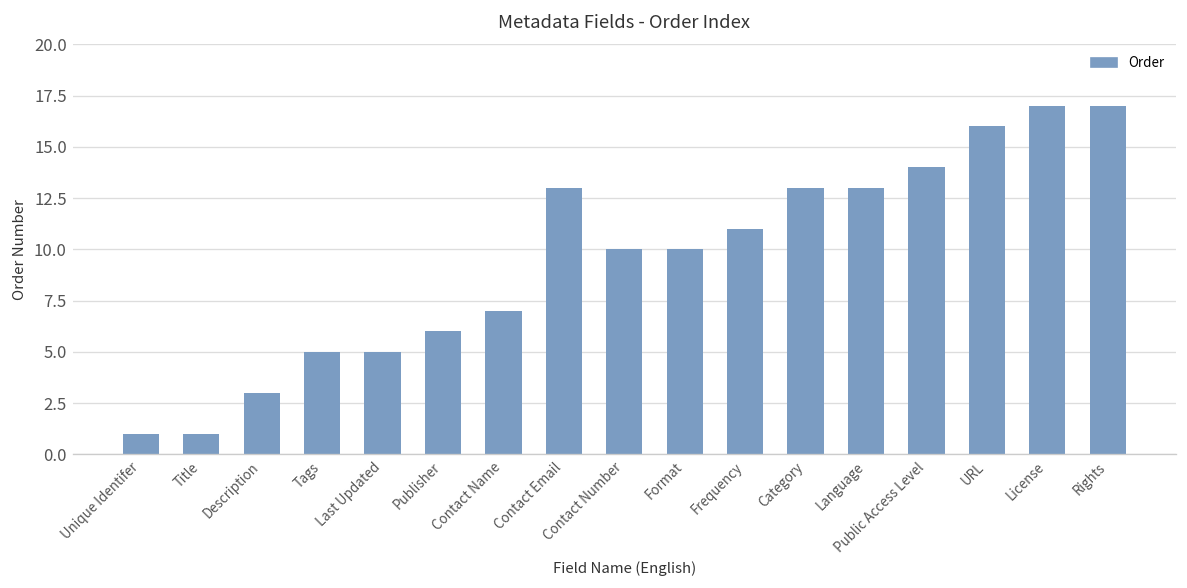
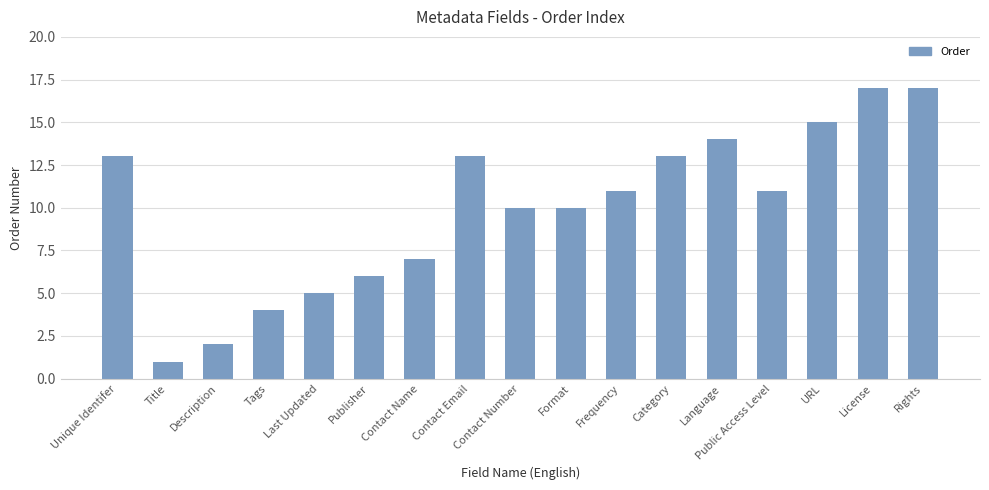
  {
-   "Unique Identifer": 1,
+   "Unique Identifer": 13,
    "Title": 1,
-   "Description": 3,
-   "Tags": 5,
+   "Description": 2,
+   "Tags": 4,
    "Last Updated": 5,
    "Publisher": 6,
    "Contact Name": 7,
    "Contact Email": 13,
    "Contact Number": 10,
    "Format": 10,
    "Frequency": 11,
    "Category": 13,
-   "Language": 13,
-   "Public Access Level": 14,
-   "URL": 16,
+   "Language": 14,
+   "Public Access Level": 11,
+   "URL": 15,
    "License": 17,
    "Rights": 17
  }
